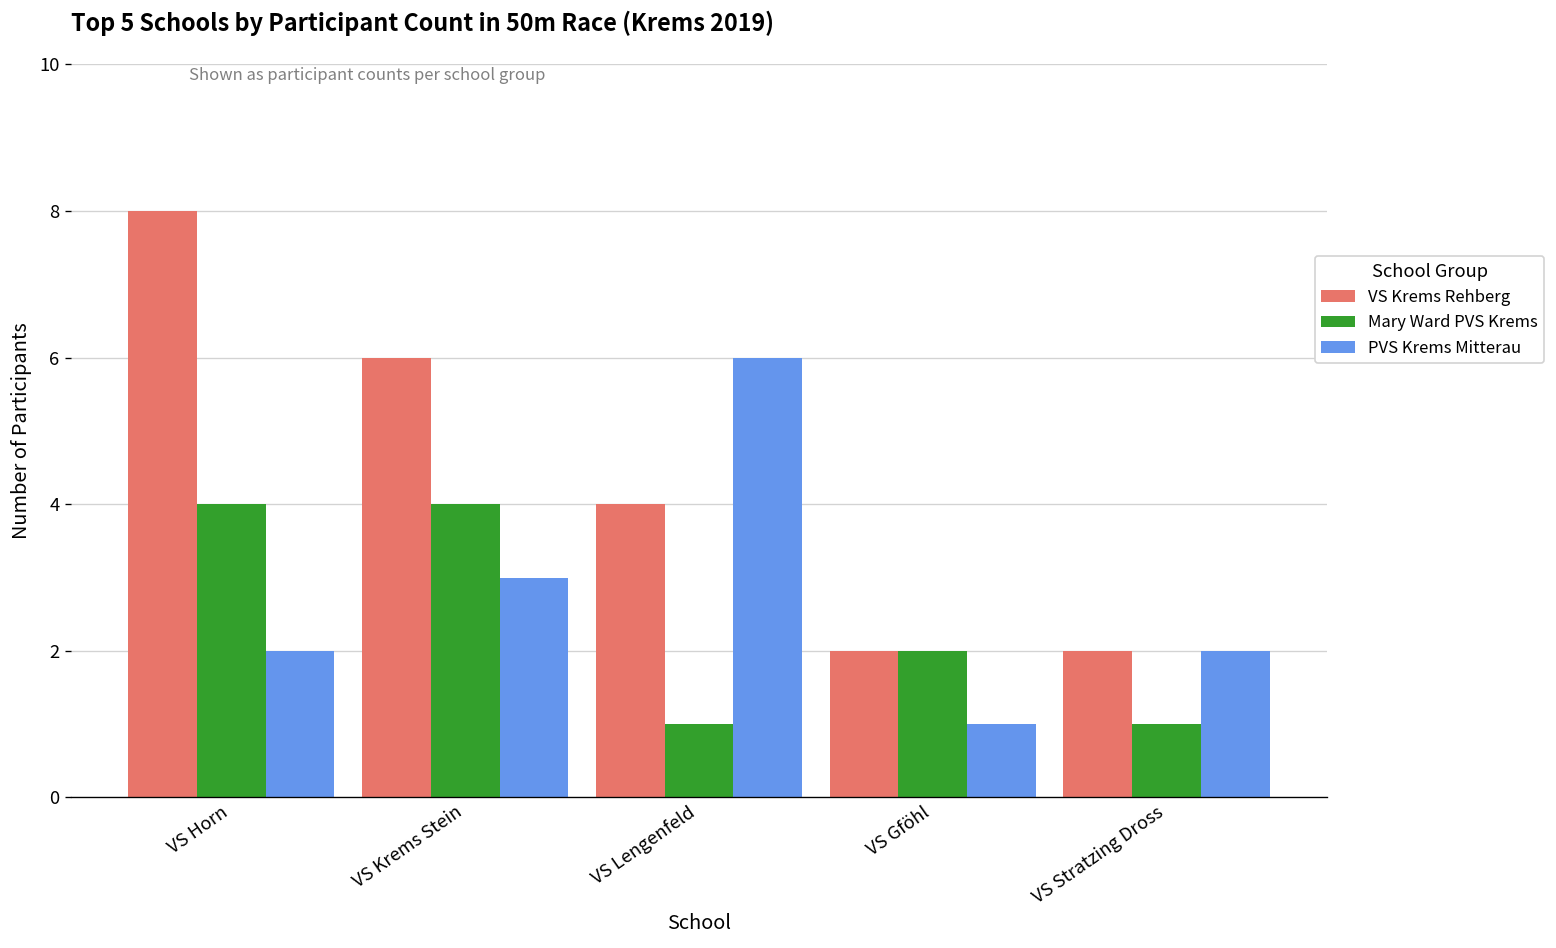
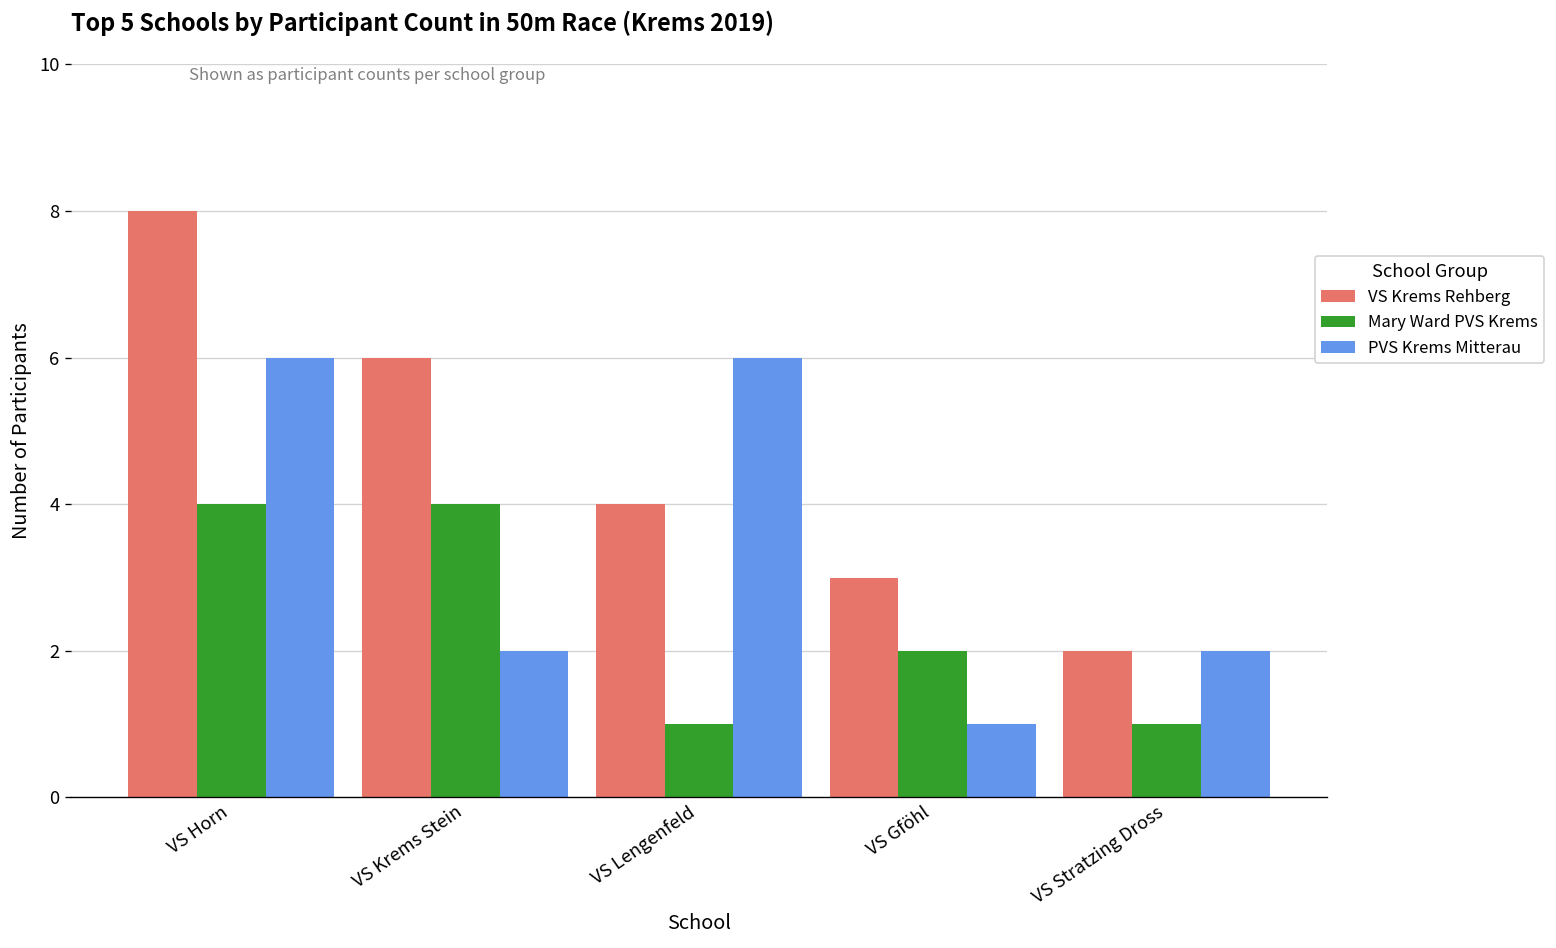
  {
    "VS Krems Rehberg": {
      "VS Horn": 8,
      "VS Krems Stein": 6,
      "VS Lengenfeld": 4,
-     "VS Gföhl": 2,
+     "VS Gföhl": 3,
      "VS Stratzing Dross": 2
    },
    "Mary Ward PVS Krems": {
      "VS Horn": 4,
      "VS Krems Stein": 4,
      "VS Lengenfeld": 1,
      "VS Gföhl": 2,
      "VS Stratzing Dross": 1
    },
    "PVS Krems Mitterau": {
-     "VS Horn": 2,
-     "VS Krems Stein": 3,
+     "VS Horn": 6,
+     "VS Krems Stein": 2,
      "VS Lengenfeld": 6,
      "VS Gföhl": 1,
      "VS Stratzing Dross": 2
    }
  }
